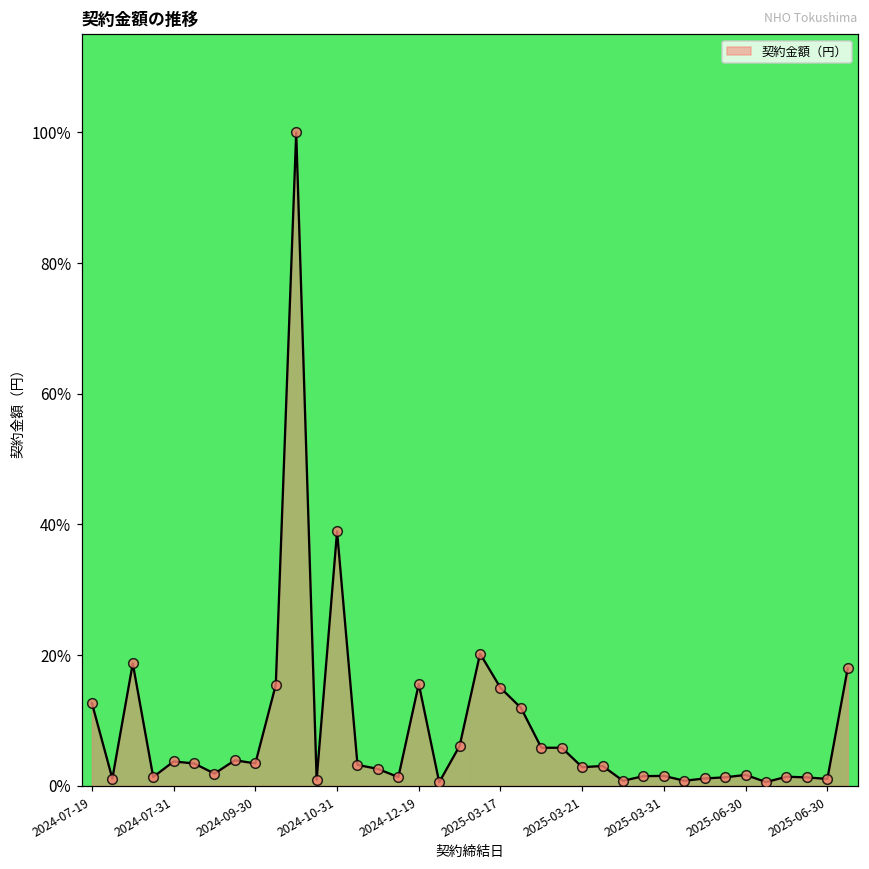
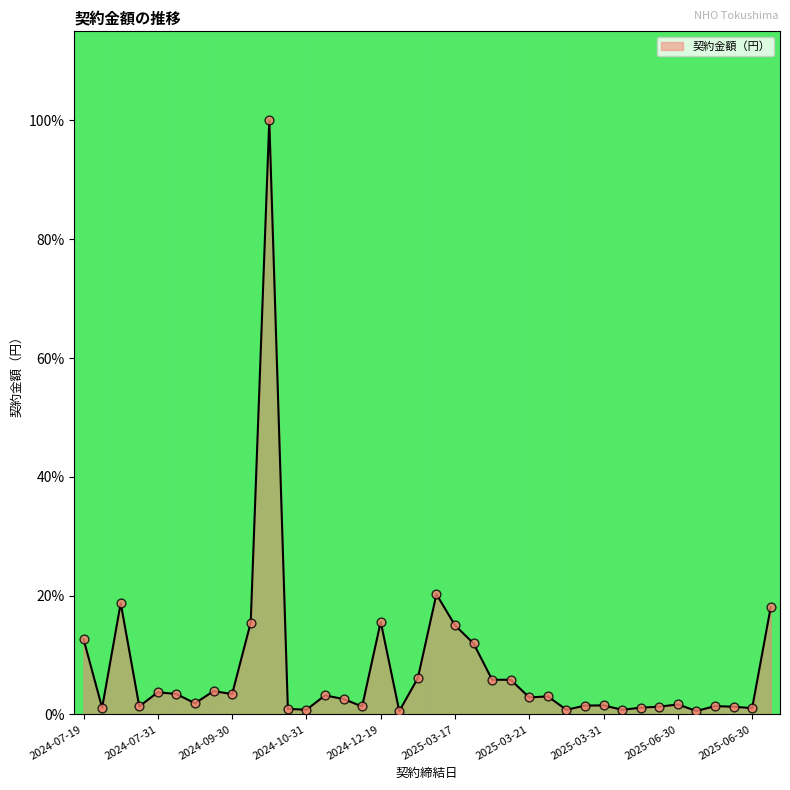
  {
    "2024-07-19": "13%",
-   "2024-10-31": "39%",
+   "2024-10-31": "1%",
    "2025-03-21": "3%"
  }
